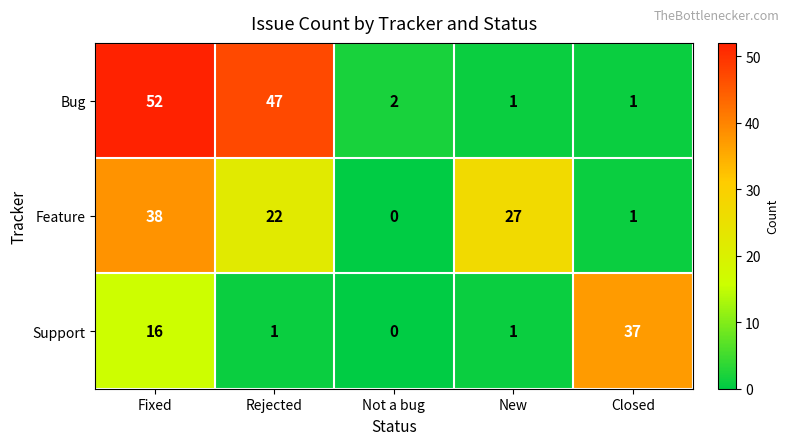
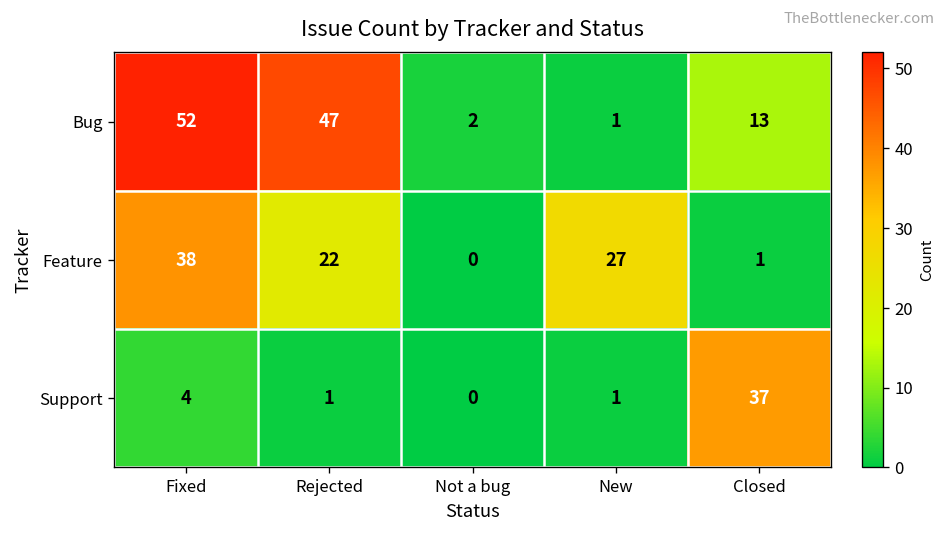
  {
    "Bug": {
      "Fixed": 52,
      "Rejected": 47,
      "Not a bug": 2,
      "New": 1,
-     "Closed": 1
+     "Closed": 13
    },
    "Feature": {
      "Fixed": 38,
      "Rejected": 22,
      "Not a bug": 0,
      "New": 27,
      "Closed": 1
    },
    "Support": {
-     "Fixed": 16,
+     "Fixed": 4,
      "Rejected": 1,
      "Not a bug": 0,
      "New": 1,
      "Closed": 37
    }
  }
